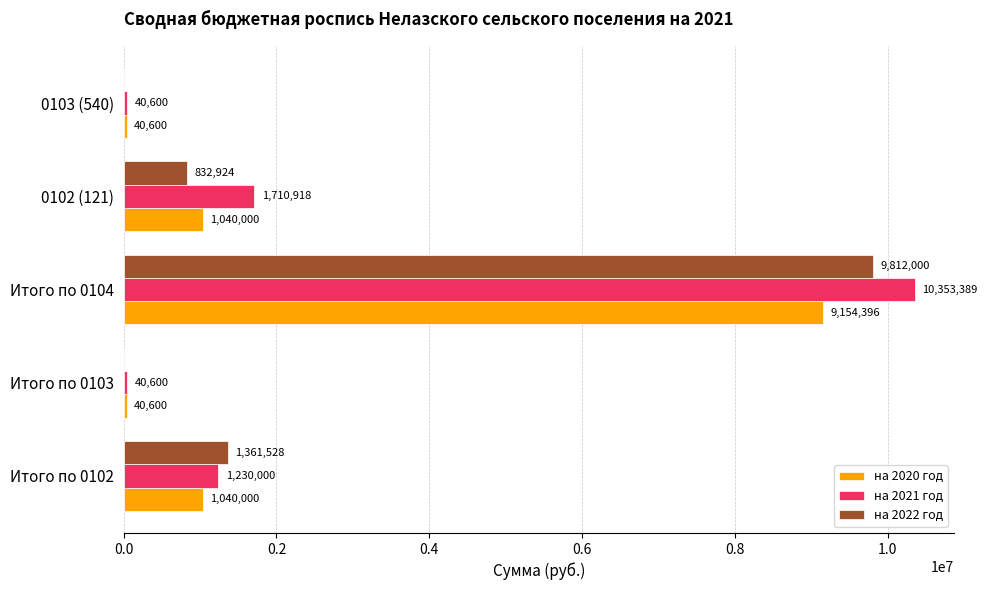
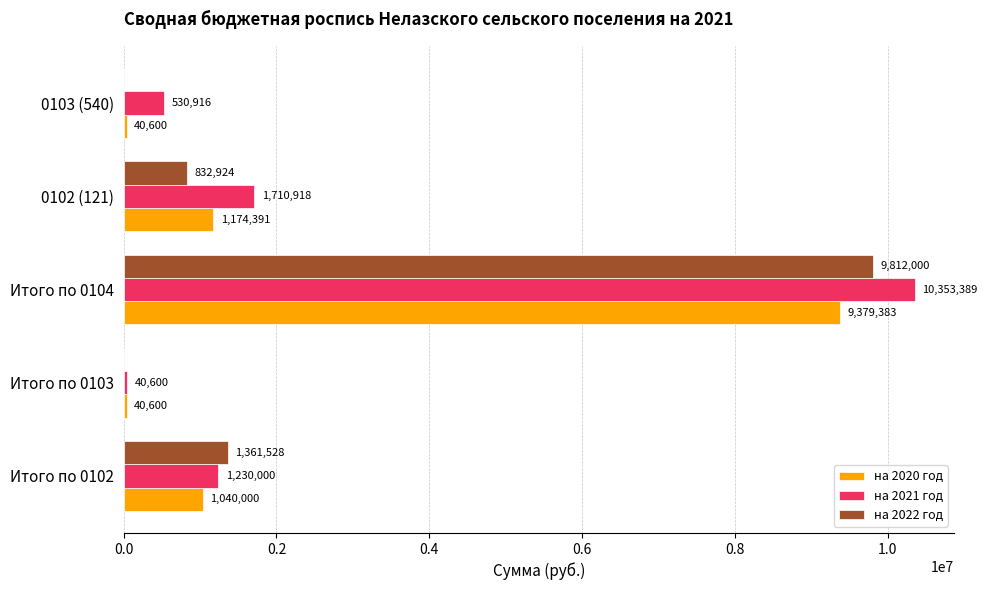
  {
    "на 2020 год": {
      "0103 (540)": "40,600",
-     "0102 (121)": "1,040,000",
-     "Итого по 0104": "9,154,396",
+     "0102 (121)": "1,174,391",
+     "Итого по 0104": "9,379,383",
      "Итого по 0103": "40,600",
      "Итого по 0102": "1,040,000"
    },
    "на 2021 год": {
-     "0103 (540)": "40,600",
+     "0103 (540)": "530,916",
      "0102 (121)": "1,710,918",
      "Итого по 0104": "10,353,389",
      "Итого по 0103": "40,600",
      "Итого по 0102": "1,230,000"
    },
    "на 2022 год": {
      "0102 (121)": "832,924",
      "Итого по 0104": "9,812,000",
      "Итого по 0102": "1,361,528"
    }
  }
